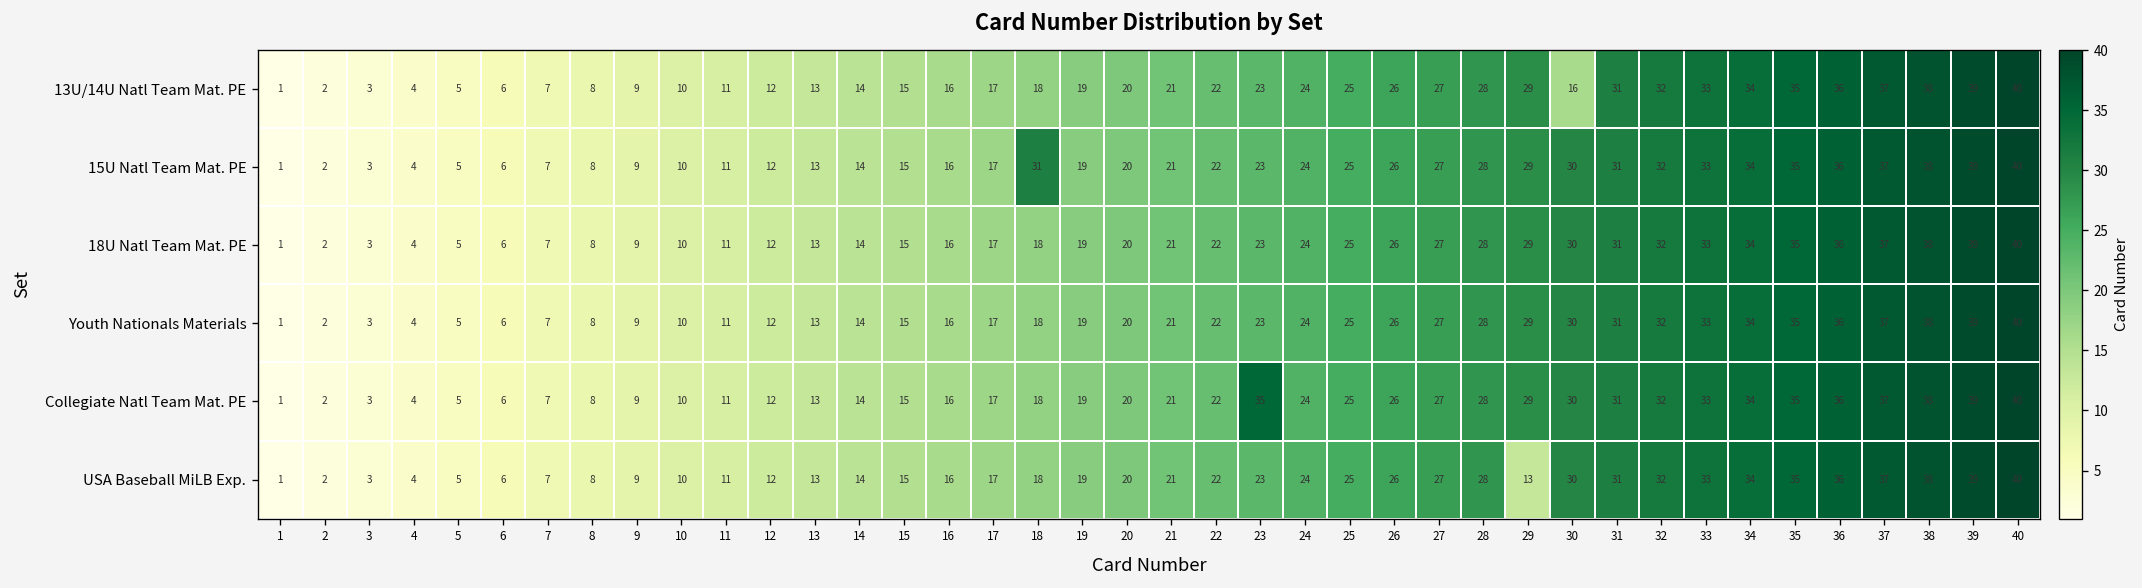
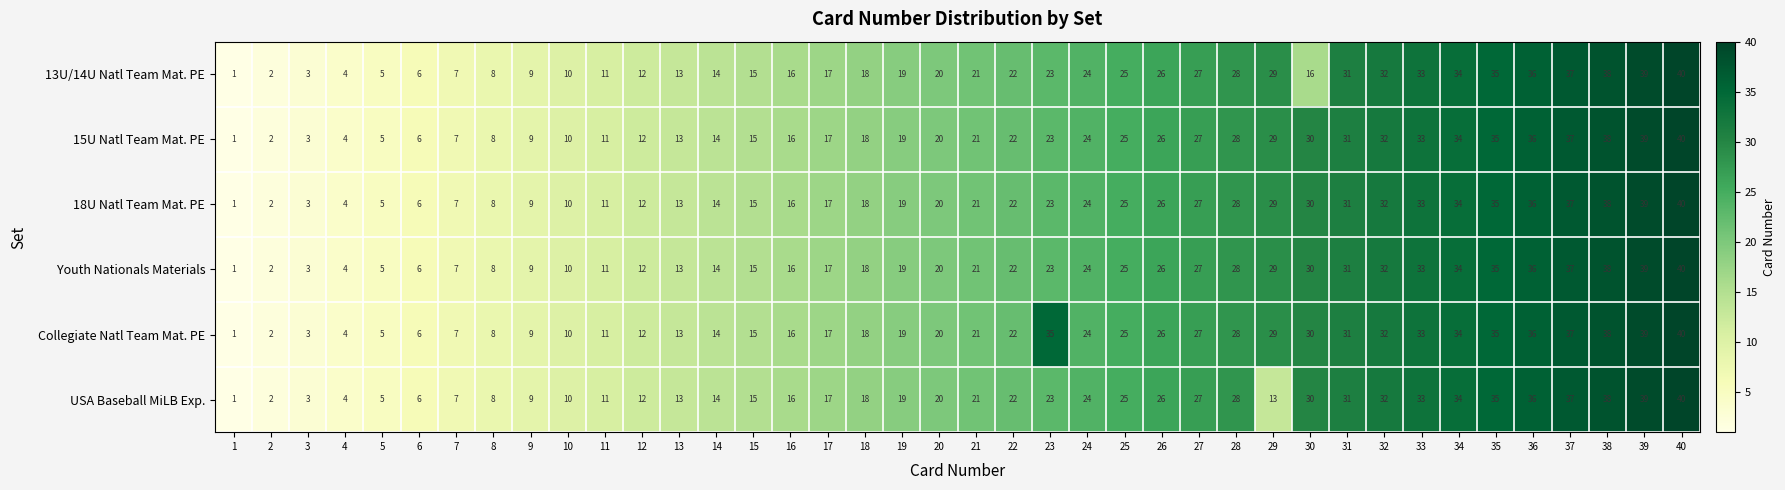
  {
    "15U Natl Team Mat. PE": {
      "1": 1,
      "2": 2,
      "3": 3,
      "4": 4,
      "5": 5,
      "6": 6,
      "7": 7,
      "8": 8,
      "9": 9,
      "10": 10,
      "11": 11,
      "12": 12,
      "13": 13,
      "14": 14,
      "15": 15,
      "16": 16,
      "17": 17,
-     "18": 31,
+     "18": 18,
      "19": 19,
      "20": 20,
      "21": 21,
      "22": 22,
      "23": 23,
      "24": 24,
      "25": 25,
      "26": 26,
      "27": 27,
      "28": 28,
      "29": 29,
      "30": 30,
      "31": 31,
      "32": 32,
      "33": 33,
      "34": 34,
      "35": 35,
      "36": 36,
      "37": 37,
      "38": 38,
      "39": 39,
      "40": 40
    }
  }
